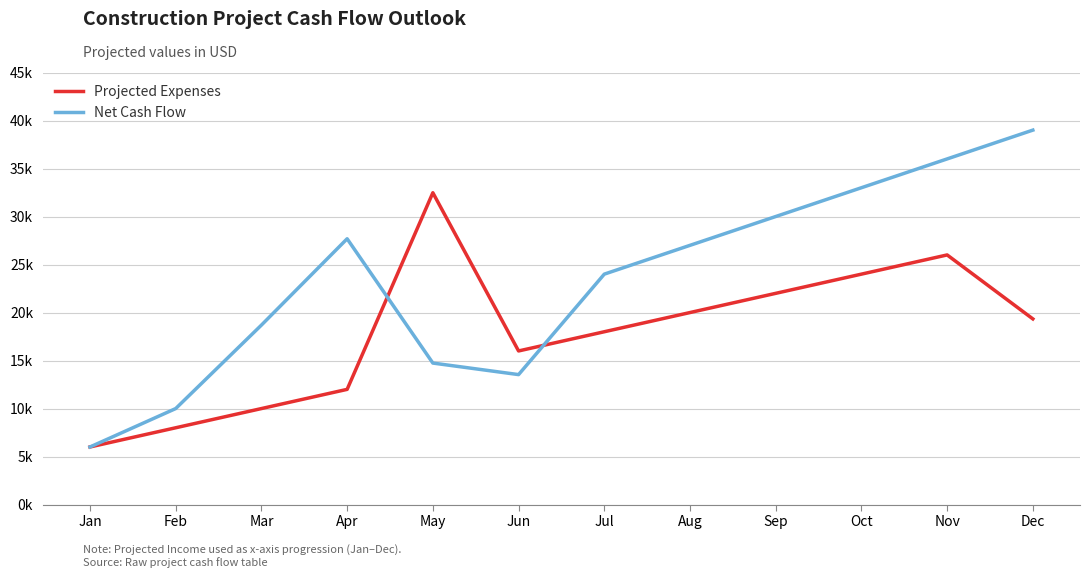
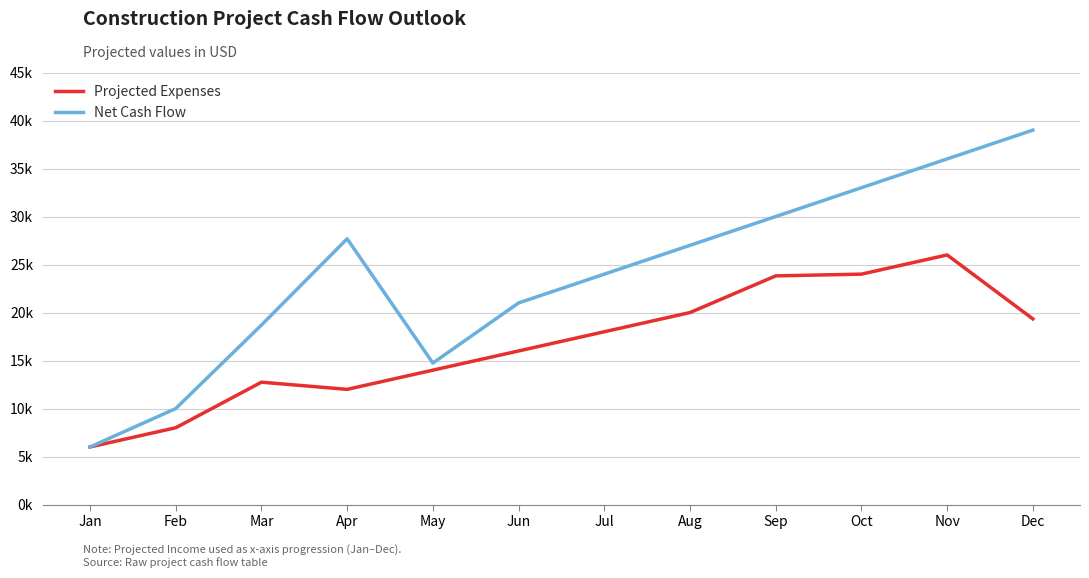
  {
    "Projected Expenses": {
      "Feb": 8000,
-     "Mar": 10000,
+     "Mar": 13000,
      "Apr": 12000,
-     "May": 32000,
+     "May": 14000,
      "Jun": 16000,
      "Jul": 18000,
      "Aug": 20000,
-     "Sep": 22000,
+     "Sep": 24000,
      "Oct": 24000,
      "Nov": 26000,
      "Dec": 19000
    },
    "Net Cash Flow": {
      "Feb": 10000,
      "Mar": 19000,
      "Apr": 28000,
      "May": 15000,
-     "Jun": 14000,
+     "Jun": 21000,
      "Jul": 24000,
      "Aug": 27000,
      "Sep": 30000,
      "Oct": 33000,
      "Nov": 36000,
      "Dec": 39000
    }
  }
